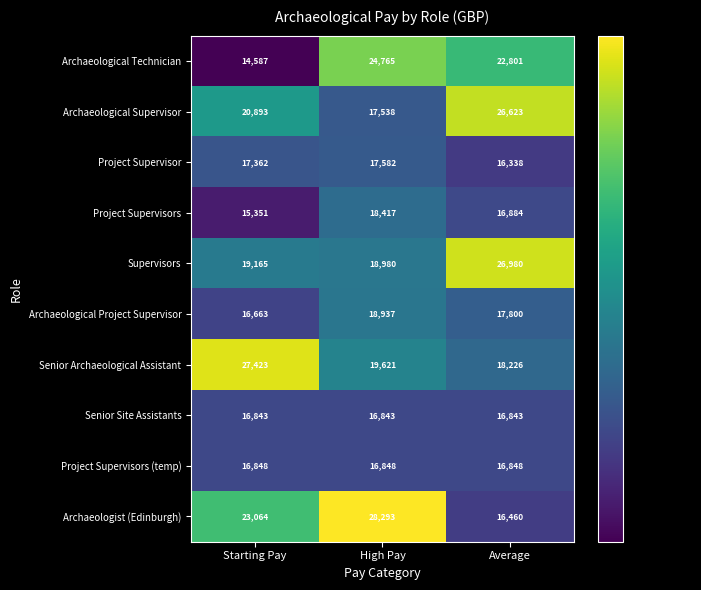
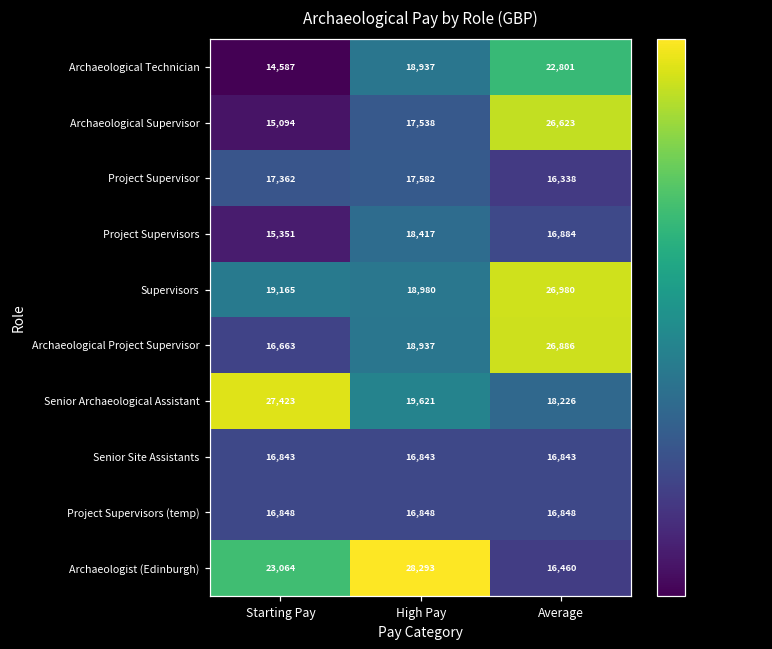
  {
    "Archaeological Technician": {
      "Starting Pay": "14,587",
-     "High Pay": "24,765",
+     "High Pay": "18,937",
      "Average": "22,801"
    },
    "Archaeological Supervisor": {
-     "Starting Pay": "20,893",
+     "Starting Pay": "15,094",
      "High Pay": "17,538",
      "Average": "26,623"
    },
    "Project Supervisor": {
      "Starting Pay": "17,362",
      "High Pay": "17,582",
      "Average": "16,338"
    },
    "Project Supervisors": {
      "Starting Pay": "15,351",
      "High Pay": "18,417",
      "Average": "16,884"
    },
    "Supervisors": {
      "Starting Pay": "19,165",
      "High Pay": "18,980",
      "Average": "26,980"
    },
    "Archaeological Project Supervisor": {
      "Starting Pay": "16,663",
      "High Pay": "18,937",
-     "Average": "17,800"
+     "Average": "26,886"
    },
    "Senior Archaeological Assistant": {
      "Starting Pay": "27,423",
      "High Pay": "19,621",
      "Average": "18,226"
    },
    "Senior Site Assistants": {
      "Starting Pay": "16,843",
      "High Pay": "16,843",
      "Average": "16,843"
    },
    "Project Supervisors (temp)": {
      "Starting Pay": "16,848",
      "High Pay": "16,848",
      "Average": "16,848"
    },
    "Archaeologist (Edinburgh)": {
      "Starting Pay": "23,064",
      "High Pay": "28,293",
      "Average": "16,460"
    }
  }
